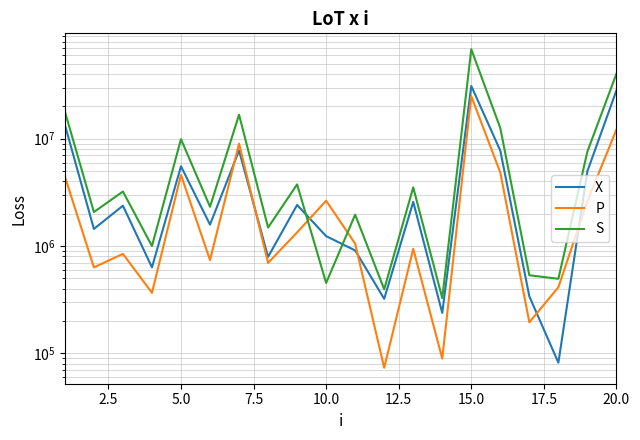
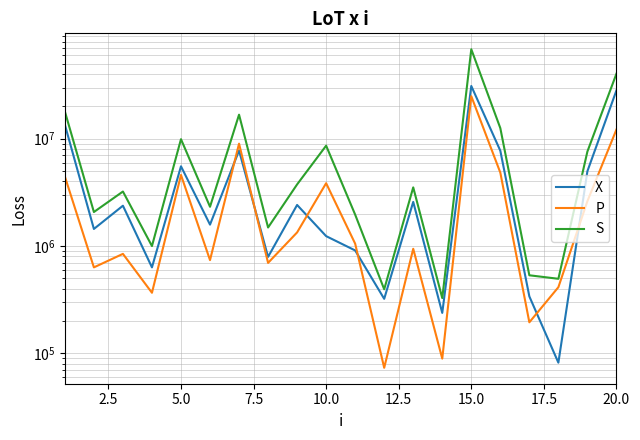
  {
    "X": {
      "5.0": 6000000,
      "10.0": 1200000,
      "15.0": 31000000,
      "20.0": 28000000
    },
    "P": {
      "5.0": 4600000,
-     "10.0": 2600000,
+     "10.0": 3800000,
      "15.0": 25000000,
      "20.0": 12000000
    },
    "S": {
      "5.0": 10000000,
-     "10.0": 450000,
+     "10.0": 9000000,
      "15.0": 70000000,
      "20.0": 40000000
    }
  }
